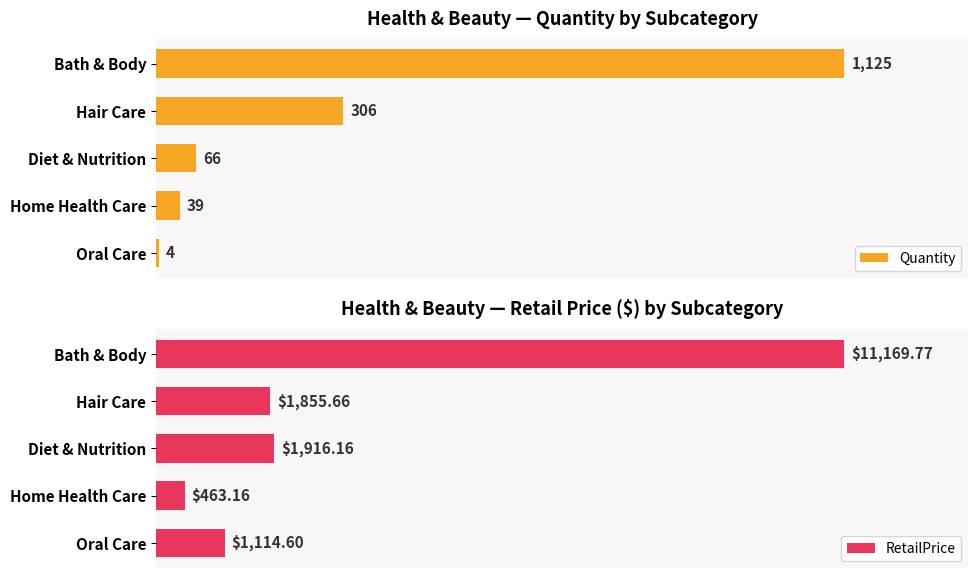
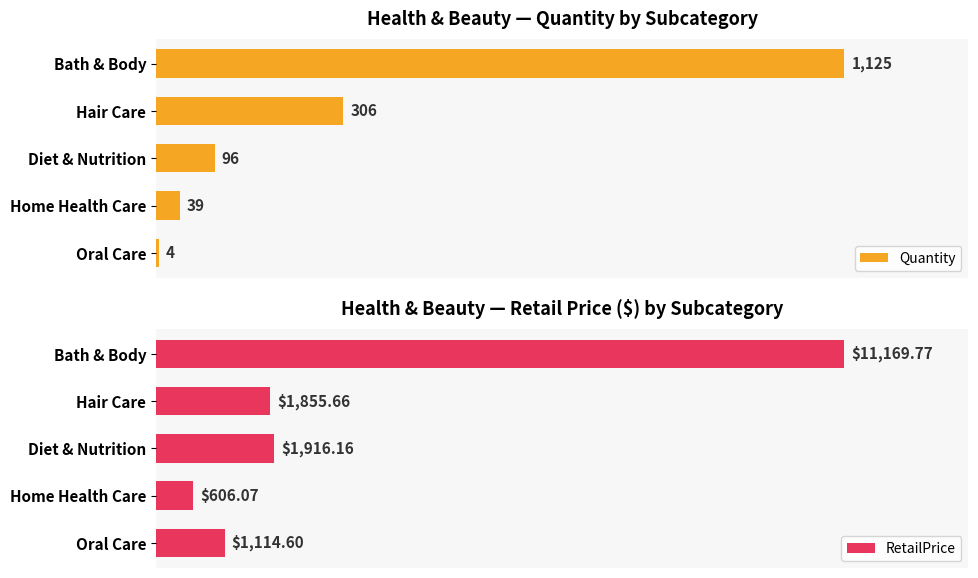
  {
    "Health & Beauty — Quantity by Subcategory": {
      "Bath & Body": "1,125",
      "Hair Care": "306",
-     "Diet & Nutrition": "66",
+     "Diet & Nutrition": "96",
      "Home Health Care": "39",
      "Oral Care": "4"
    },
    "Health & Beauty — Retail Price ($) by Subcategory": {
      "Bath & Body": "$11,169.77",
      "Hair Care": "$1,855.66",
      "Diet & Nutrition": "$1,916.16",
-     "Home Health Care": "$463.16",
+     "Home Health Care": "$606.07",
      "Oral Care": "$1,114.60"
    }
  }
